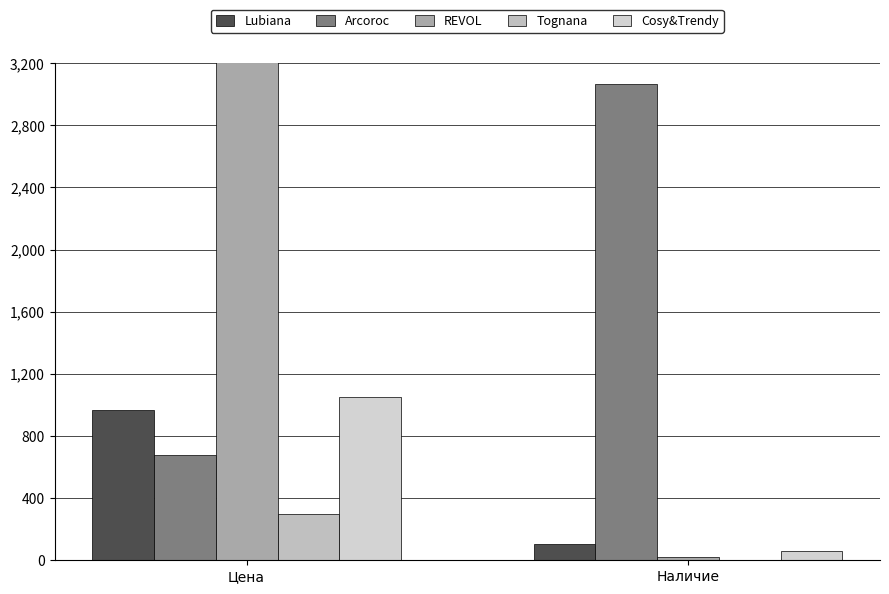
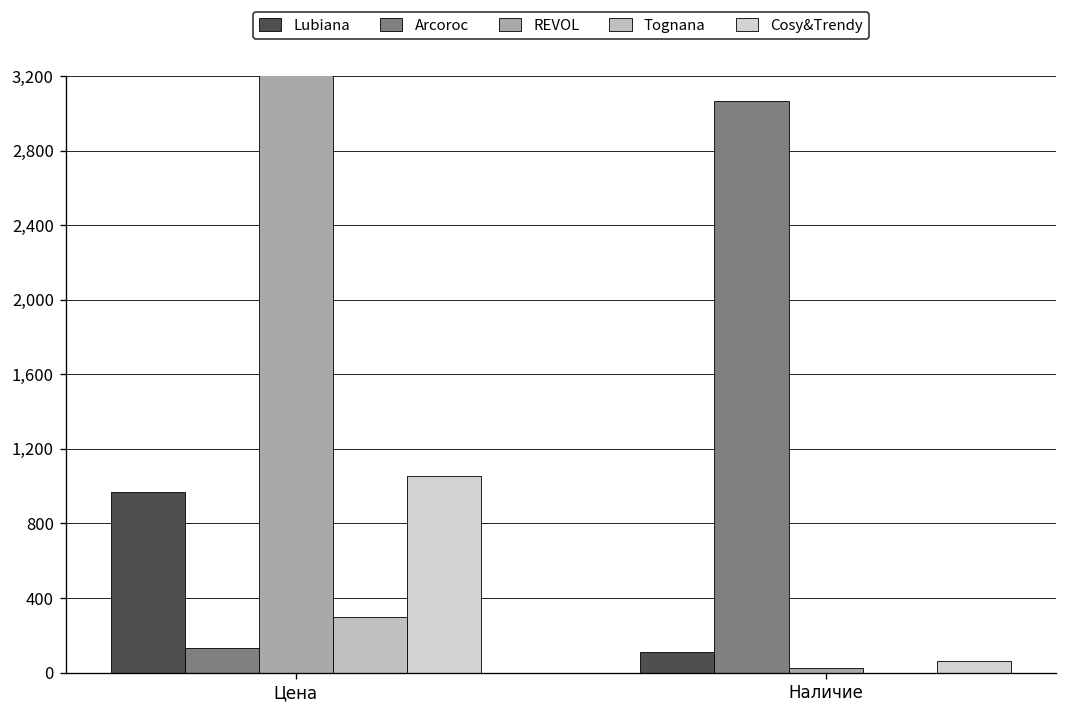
  {
    "Lubiana": {
      "Цена": "970",
      "Наличие": "110"
    },
    "Arcoroc": {
-     "Цена": "680",
+     "Цена": "130",
      "Наличие": "3,070"
    }
  }
